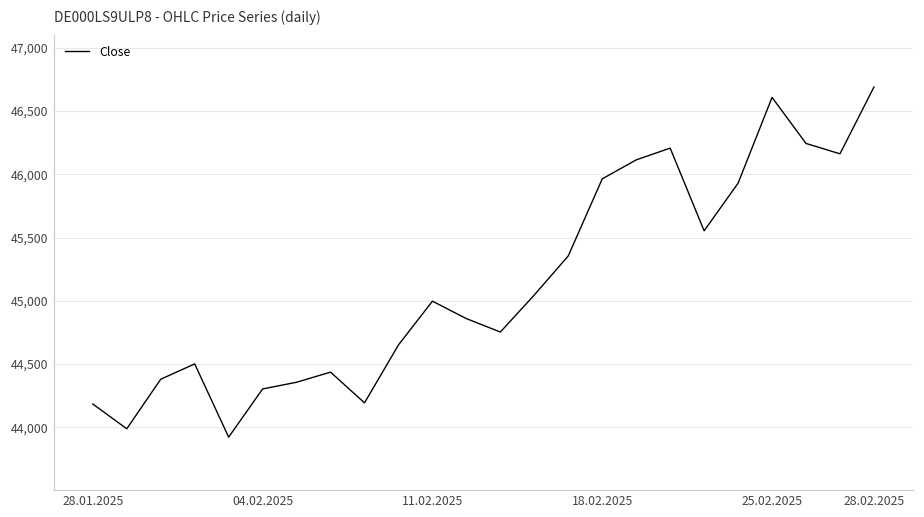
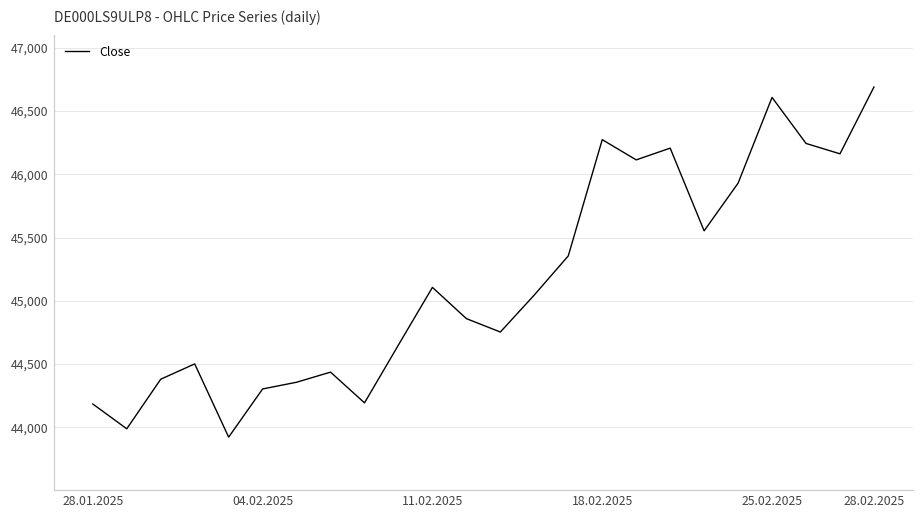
  {
    "28.01.2025": "44,180",
    "04.02.2025": "44,300",
-   "11.02.2025": "45,000",
-   "18.02.2025": "45,960",
+   "11.02.2025": "45,110",
+   "18.02.2025": "46,270",
    "25.02.2025": "46,610",
    "28.02.2025": "46,690"
  }
